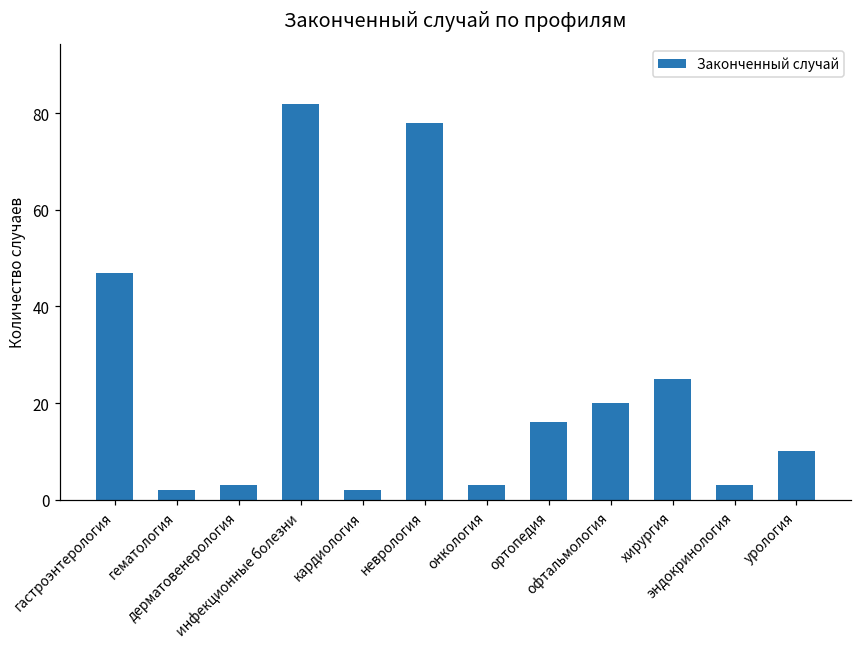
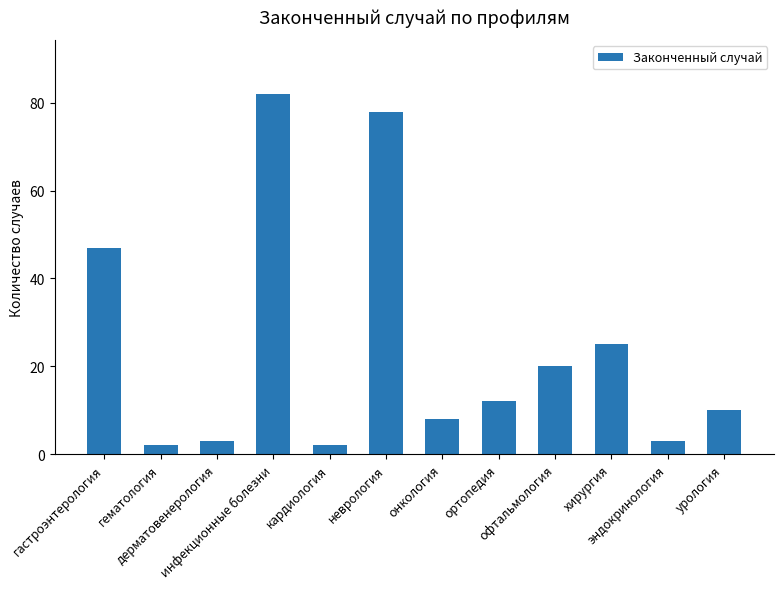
  {
    "гастроэнтерология": 47,
    "гематология": 2,
    "дерматовенерология": 3,
    "инфекционные болезни": 82,
    "кардиология": 2,
    "неврология": 78,
-   "онкология": 3,
-   "ортопедия": 16,
+   "онкология": 8,
+   "ортопедия": 12,
    "офтальмология": 20,
    "хирургия": 25,
    "эндокринология": 3,
    "урология": 10
  }
